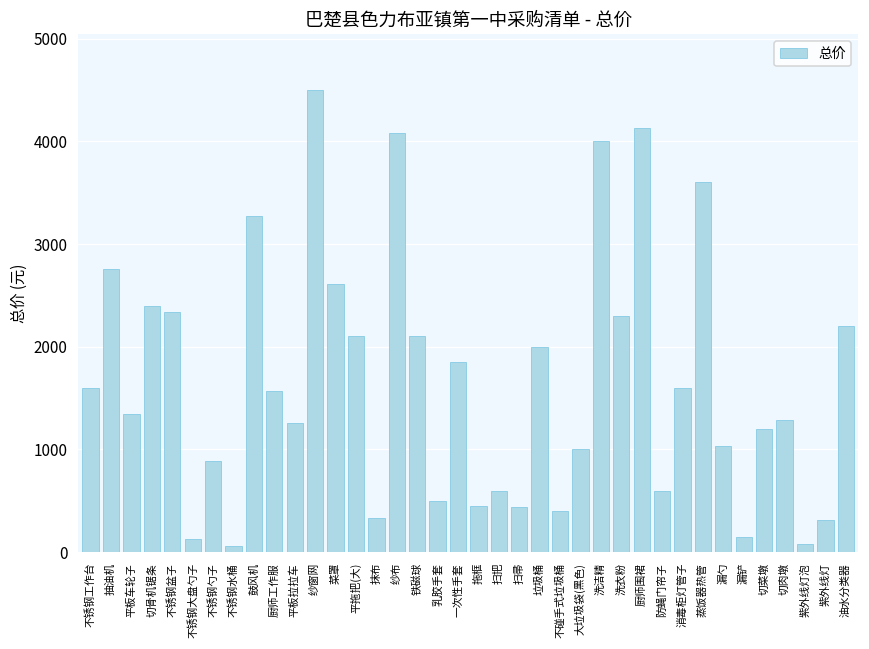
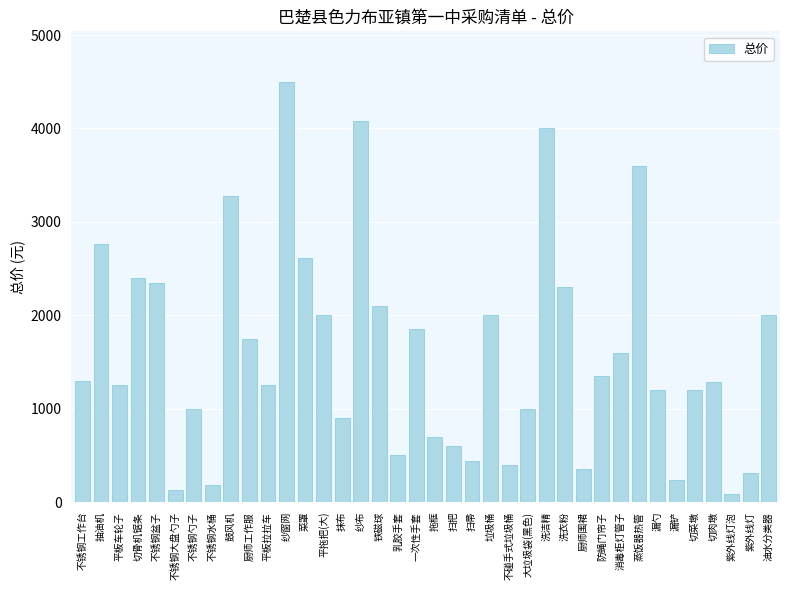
  {
-   "不锈钢工作台": 1600,
+   "不锈钢工作台": 1300,
    "抽油机": 2800,
-   "平板车轮子": 1350,
+   "平板车轮子": 1250,
    "切骨机锯条": 2400,
    "不锈钢盆子": 2300,
    "不锈钢大盘勺子": 100,
-   "不锈钢勺子": 900,
-   "不锈钢水桶": 100,
+   "不锈钢勺子": 1000,
+   "不锈钢水桶": 200,
    "鼓风机": 3300,
-   "厨师工作服": 1600,
+   "厨师工作服": 1800,
    "平板拉拉车": 1300,
    "纱窗网": 4500,
    "菜罩": 2600,
-   "平拖把(大)": 2100,
-   "抹布": 300,
+   "平拖把(大)": 2000,
+   "抹布": 900,
    "纱布": 4100,
    "铁磁球": 2100,
    "乳胶手套": 500,
    "一次性手套": 1900,
-   "拖框": 500,
+   "拖框": 700,
    "扫把": 600,
    "扫帚": 400,
    "垃圾桶": 2000,
    "不碰手式垃圾桶": 400,
    "大垃圾袋(黑色)": 1000,
    "洗洁精": 4000,
    "洗衣粉": 2300,
-   "厨师围裙": 4100,
-   "防蝇门帘子": 600,
+   "厨师围裙": 400,
+   "防蝇门帘子": 1300,
    "消毒柜灯管子": 1600,
    "蒸饭器热管": 3600,
-   "漏勺": 1000,
-   "漏铲": 150,
+   "漏勺": 1200,
+   "漏铲": 240,
    "切菜墩": 1200,
    "切肉墩": 1300,
    "紫外线灯泡": 100,
    "紫外线灯": 300,
-   "油水分类器": 2200
+   "油水分类器": 2000
  }
